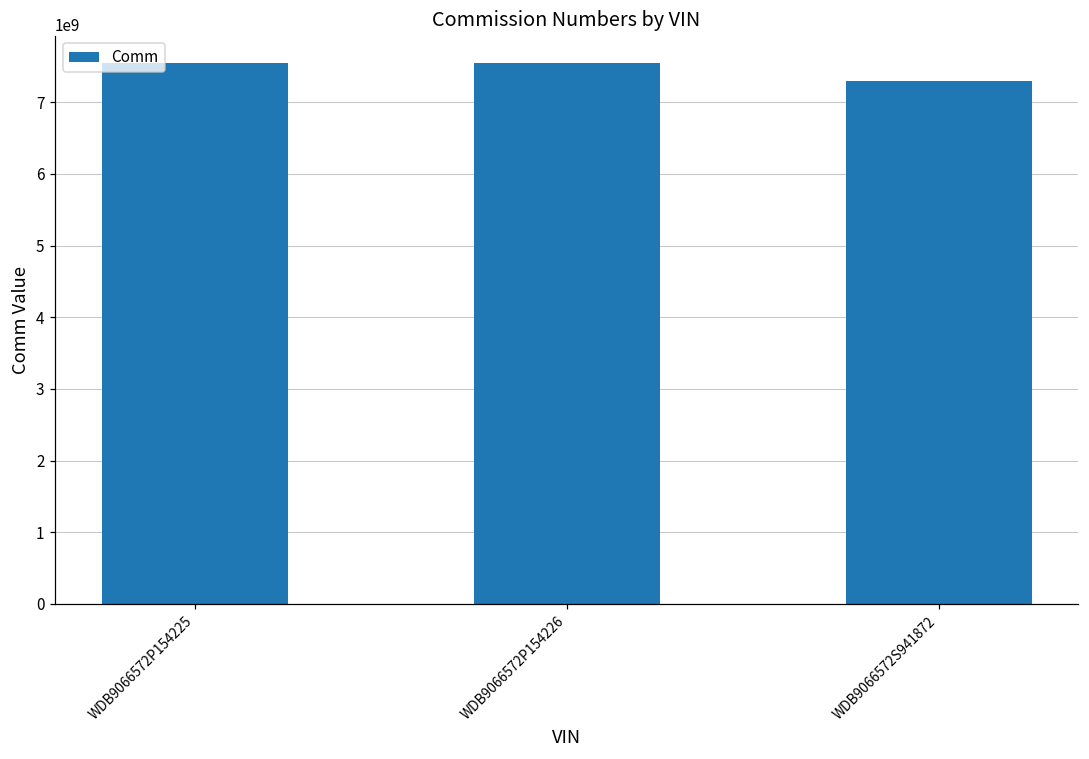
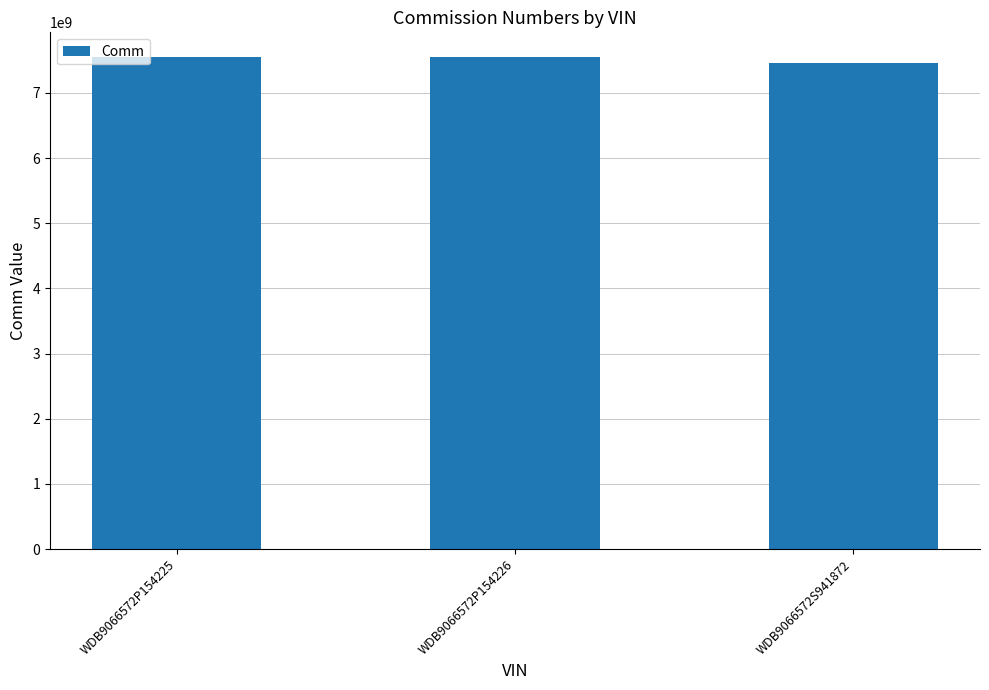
  {
    "WDB9066572P154225": 7600000000,
    "WDB9066572P154226": 7600000000,
-   "WDB9066572S941872": 7300000000
+   "WDB9066572S941872": 7500000000
  }
